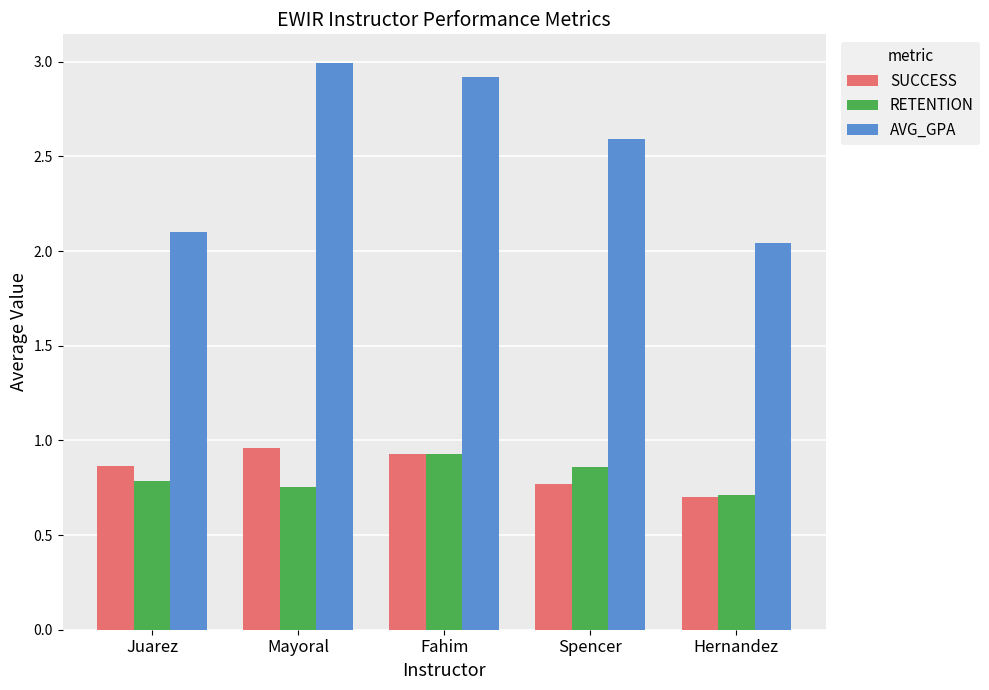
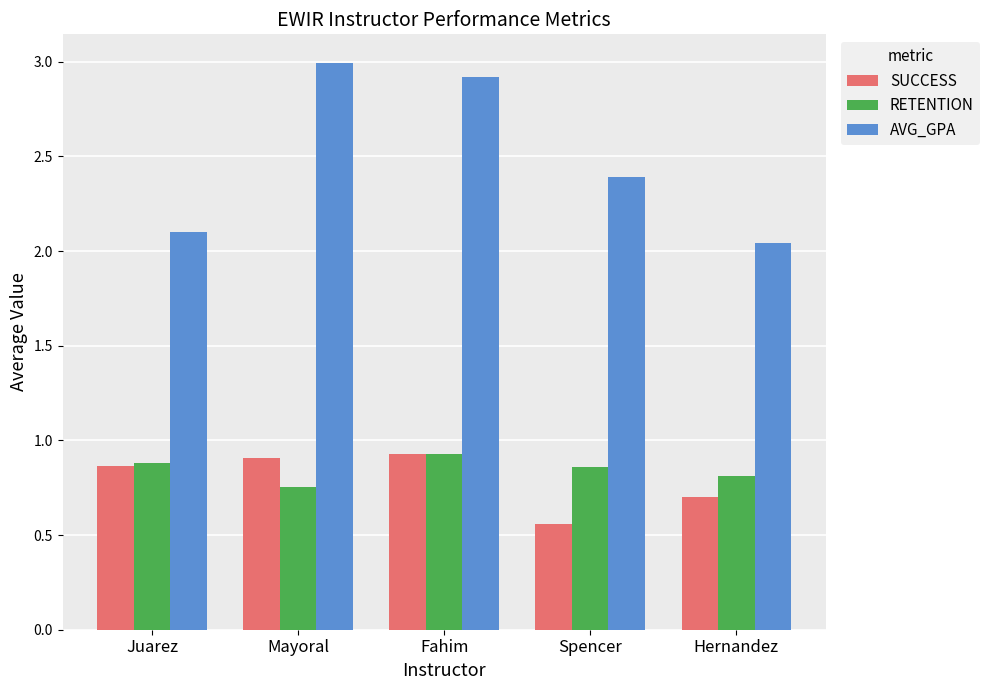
  {
    "SUCCESS": {
      "Juarez": 0.87,
-     "Mayoral": 0.96,
+     "Mayoral": 0.91,
      "Fahim": 0.93,
-     "Spencer": 0.77,
+     "Spencer": 0.56,
      "Hernandez": 0.70
    },
    "RETENTION": {
-     "Juarez": 0.79,
+     "Juarez": 0.88,
      "Mayoral": 0.75,
      "Fahim": 0.93,
      "Spencer": 0.86,
-     "Hernandez": 0.71
+     "Hernandez": 0.81
    },
    "AVG_GPA": {
      "Juarez": 2.10,
      "Mayoral": 3.00,
      "Fahim": 2.92,
-     "Spencer": 2.59,
+     "Spencer": 2.39,
      "Hernandez": 2.04
    }
  }
